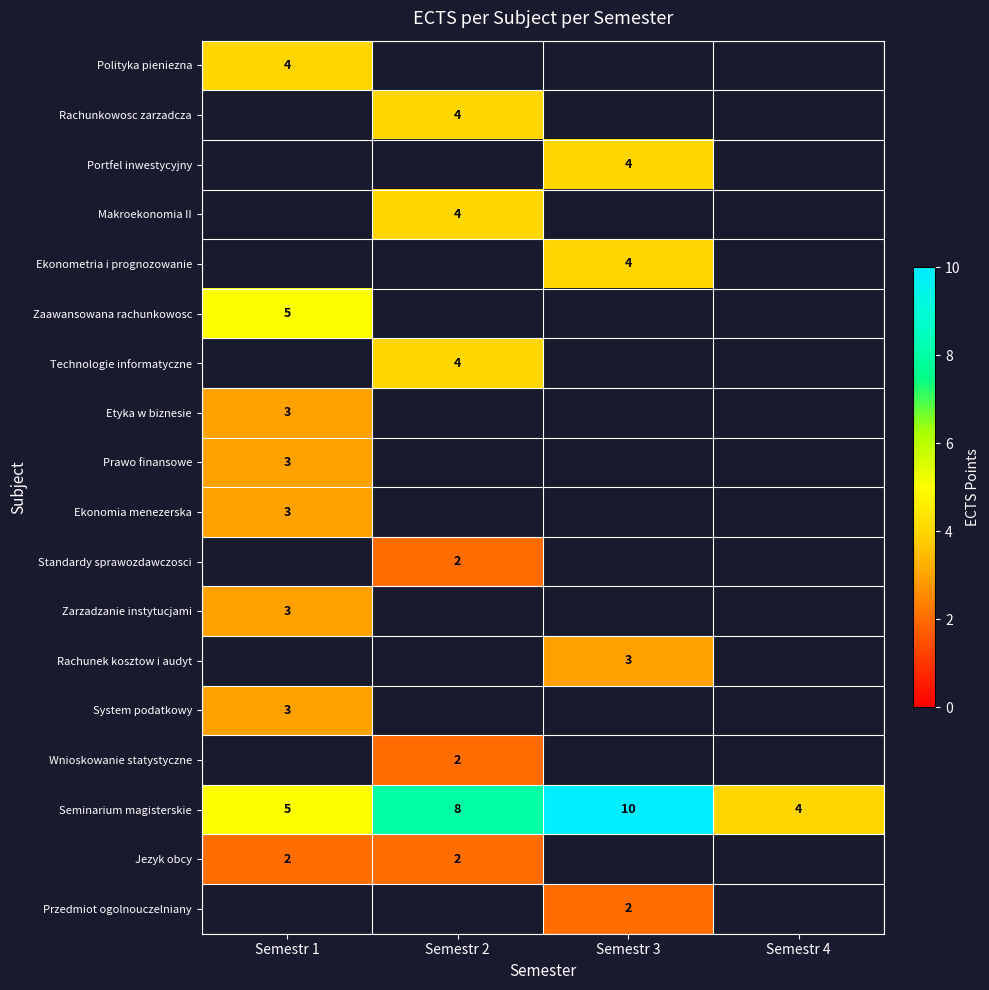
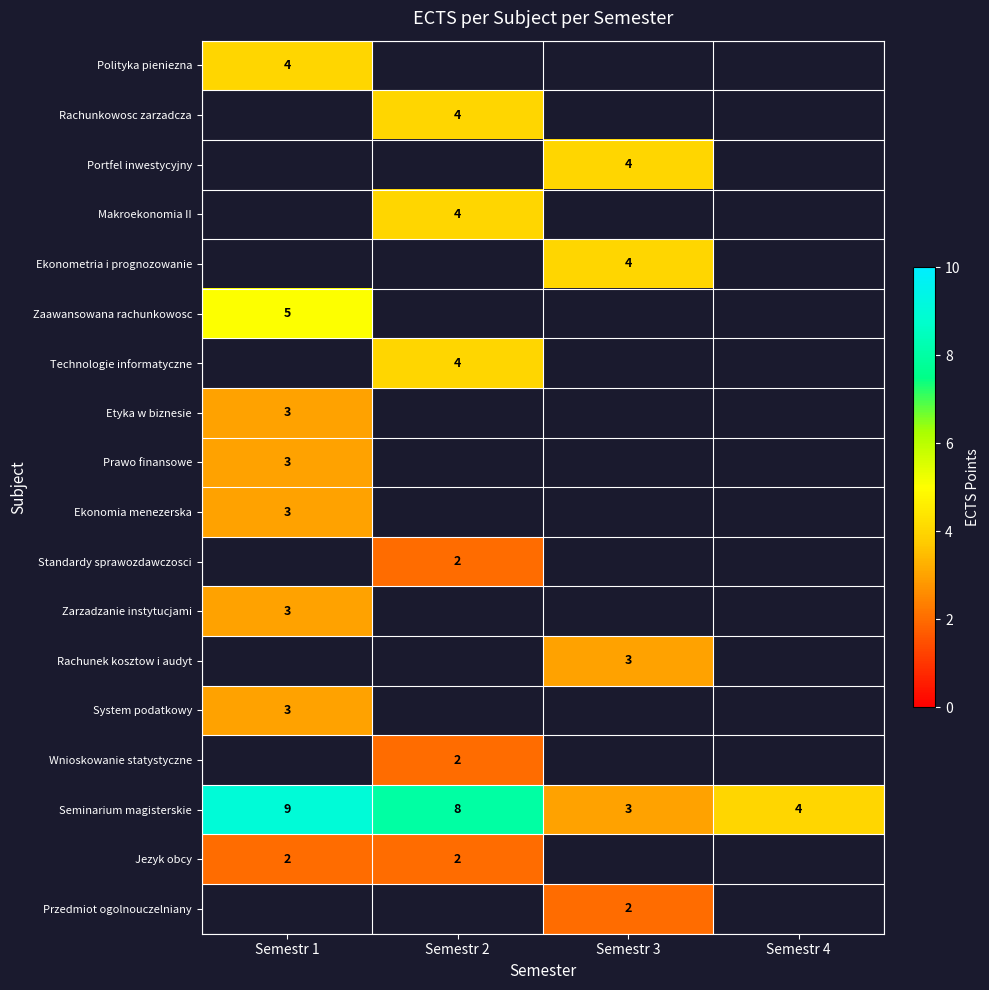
  {
    "Polityka pieniezna": {
      "Semestr 1": 4
    },
    "Rachunkowosc zarzadcza": {
      "Semestr 2": 4
    },
    "Portfel inwestycyjny": {
      "Semestr 3": 4
    },
    "Makroekonomia II": {
      "Semestr 2": 4
    },
    "Ekonometria i prognozowanie": {
      "Semestr 3": 4
    },
    "Zaawansowana rachunkowosc": {
      "Semestr 1": 5
    },
    "Technologie informatyczne": {
      "Semestr 2": 4
    },
    "Etyka w biznesie": {
      "Semestr 1": 3
    },
    "Prawo finansowe": {
      "Semestr 1": 3
    },
    "Ekonomia menezerska": {
      "Semestr 1": 3
    },
    "Standardy sprawozdawczosci": {
      "Semestr 2": 2
    },
    "Zarzadzanie instytucjami": {
      "Semestr 1": 3
    },
    "Rachunek kosztow i audyt": {
      "Semestr 3": 3
    },
    "System podatkowy": {
      "Semestr 1": 3
    },
    "Wnioskowanie statystyczne": {
      "Semestr 2": 2
    },
    "Seminarium magisterskie": {
-     "Semestr 1": 5,
+     "Semestr 1": 9,
      "Semestr 2": 8,
-     "Semestr 3": 10,
+     "Semestr 3": 3,
      "Semestr 4": 4
    },
    "Jezyk obcy": {
      "Semestr 1": 2,
      "Semestr 2": 2
    },
    "Przedmiot ogolnouczelniany": {
      "Semestr 3": 2
    }
  }
